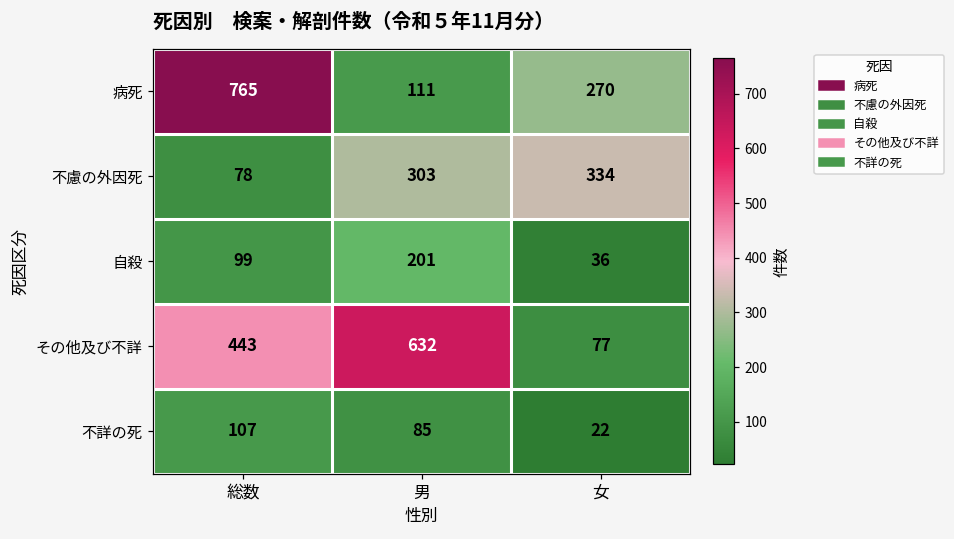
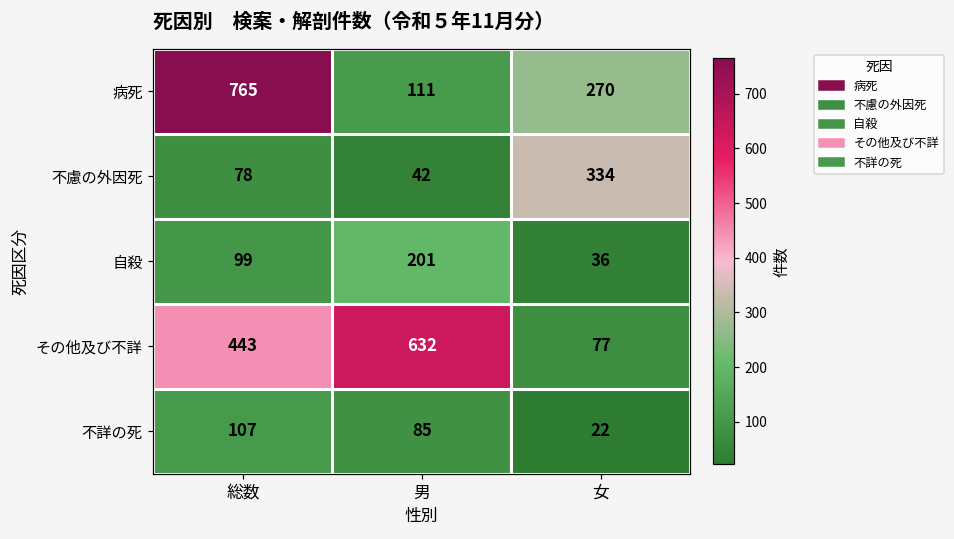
  {
    "病死": {
      "総数": 765,
      "男": 111,
      "女": 270
    },
    "不慮の外因死": {
      "総数": 78,
-     "男": 303,
+     "男": 42,
      "女": 334
    },
    "自殺": {
      "総数": 99,
      "男": 201,
      "女": 36
    },
    "その他及び不詳": {
      "総数": 443,
      "男": 632,
      "女": 77
    },
    "不詳の死": {
      "総数": 107,
      "男": 85,
      "女": 22
    }
  }
